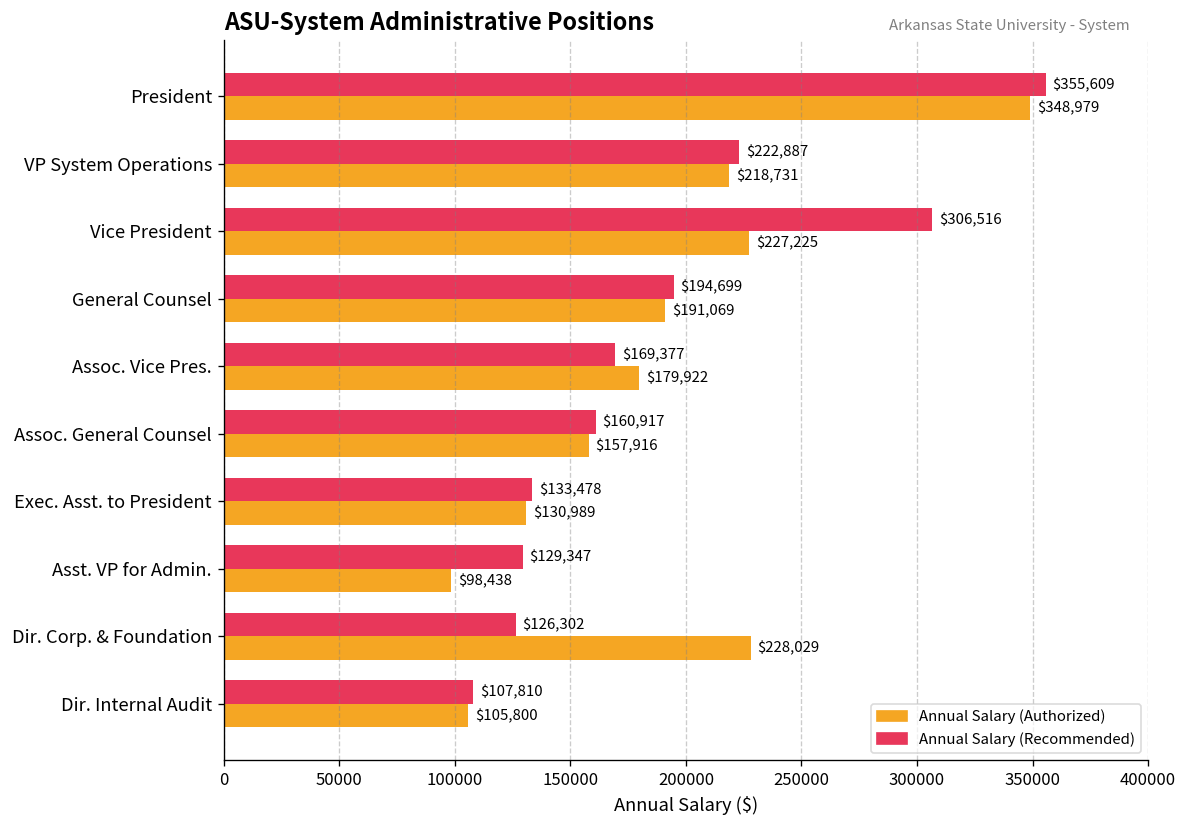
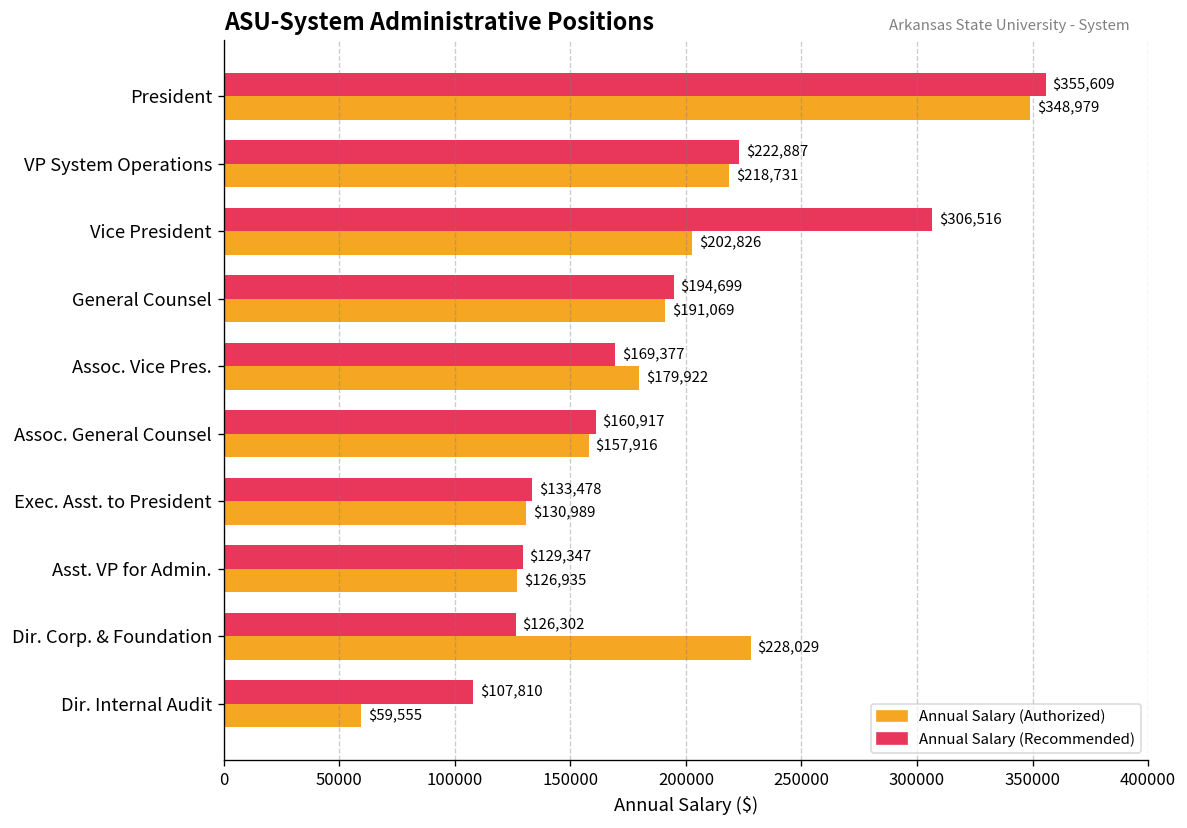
  {
    "Annual Salary (Authorized)": {
      "President": "$348,979",
      "VP System Operations": "$218,731",
-     "Vice President": "$227,225",
+     "Vice President": "$202,826",
      "General Counsel": "$191,069",
      "Assoc. Vice Pres.": "$179,922",
      "Assoc. General Counsel": "$157,916",
      "Exec. Asst. to President": "$130,989",
-     "Asst. VP for Admin.": "$98,438",
+     "Asst. VP for Admin.": "$126,935",
      "Dir. Corp. & Foundation": "$228,029",
-     "Dir. Internal Audit": "$105,800"
+     "Dir. Internal Audit": "$59,555"
    },
    "Annual Salary (Recommended)": {
      "President": "$355,609",
      "VP System Operations": "$222,887",
      "Vice President": "$306,516",
      "General Counsel": "$194,699",
      "Assoc. Vice Pres.": "$169,377",
      "Assoc. General Counsel": "$160,917",
      "Exec. Asst. to President": "$133,478",
      "Asst. VP for Admin.": "$129,347",
      "Dir. Corp. & Foundation": "$126,302",
      "Dir. Internal Audit": "$107,810"
    }
  }
